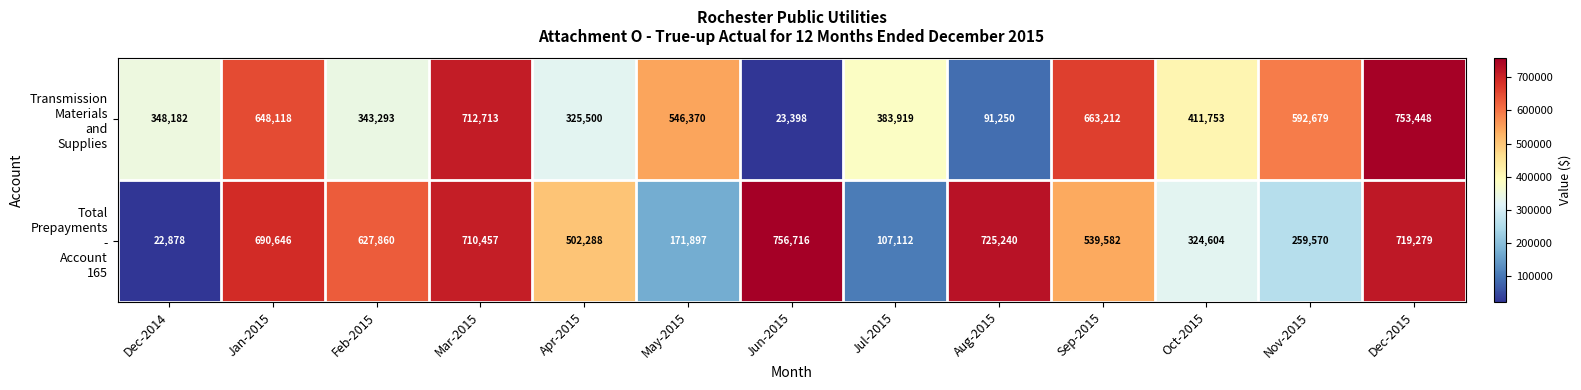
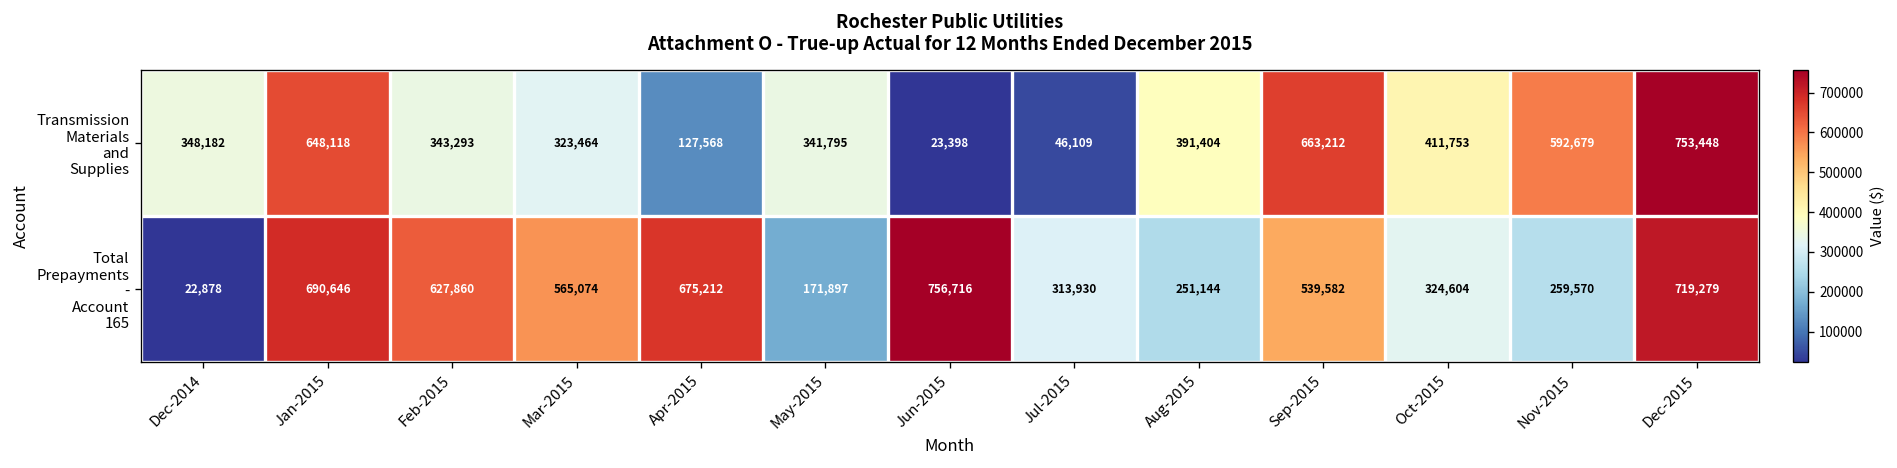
  {
    "Transmission Materials and Supplies": {
      "Dec-2014": "348,182",
      "Jan-2015": "648,118",
      "Feb-2015": "343,293",
-     "Mar-2015": "712,713",
-     "Apr-2015": "325,500",
-     "May-2015": "546,370",
+     "Mar-2015": "323,464",
+     "Apr-2015": "127,568",
+     "May-2015": "341,795",
      "Jun-2015": "23,398",
-     "Jul-2015": "383,919",
-     "Aug-2015": "91,250",
+     "Jul-2015": "46,109",
+     "Aug-2015": "391,404",
      "Sep-2015": "663,212",
      "Oct-2015": "411,753",
      "Nov-2015": "592,679",
      "Dec-2015": "753,448"
    },
    "Total Prepayments - Account 165": {
      "Dec-2014": "22,878",
      "Jan-2015": "690,646",
      "Feb-2015": "627,860",
-     "Mar-2015": "710,457",
-     "Apr-2015": "502,288",
+     "Mar-2015": "565,074",
+     "Apr-2015": "675,212",
      "May-2015": "171,897",
      "Jun-2015": "756,716",
-     "Jul-2015": "107,112",
-     "Aug-2015": "725,240",
+     "Jul-2015": "313,930",
+     "Aug-2015": "251,144",
      "Sep-2015": "539,582",
      "Oct-2015": "324,604",
      "Nov-2015": "259,570",
      "Dec-2015": "719,279"
    }
  }
